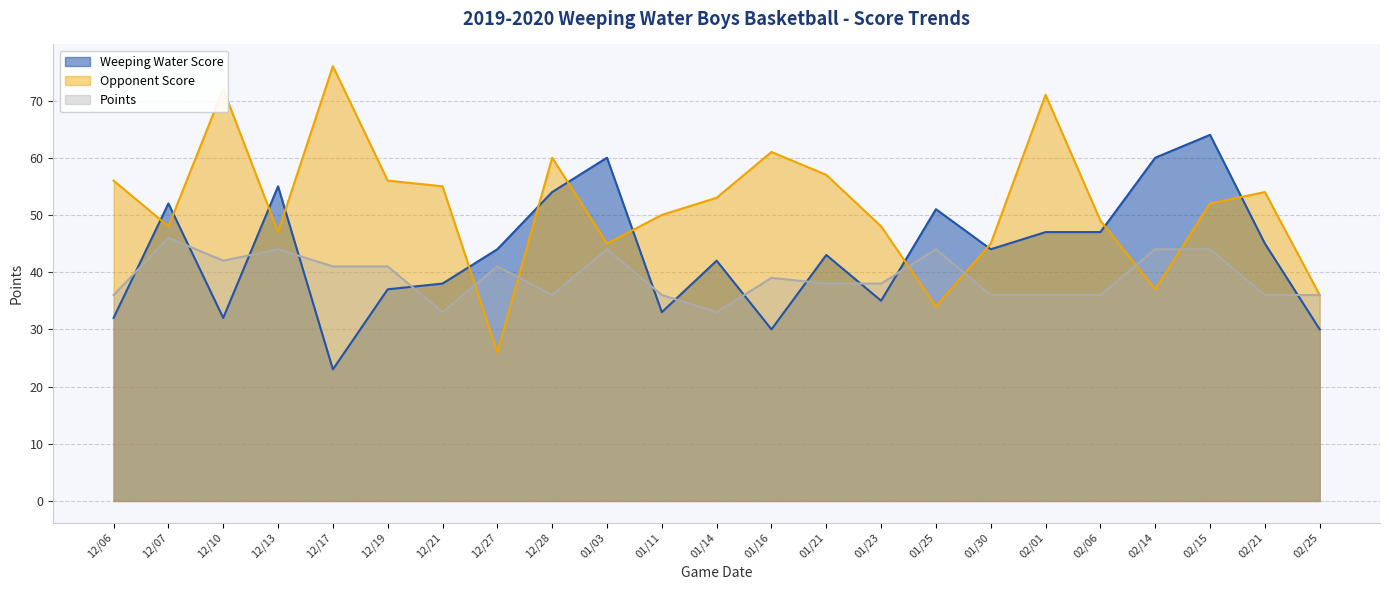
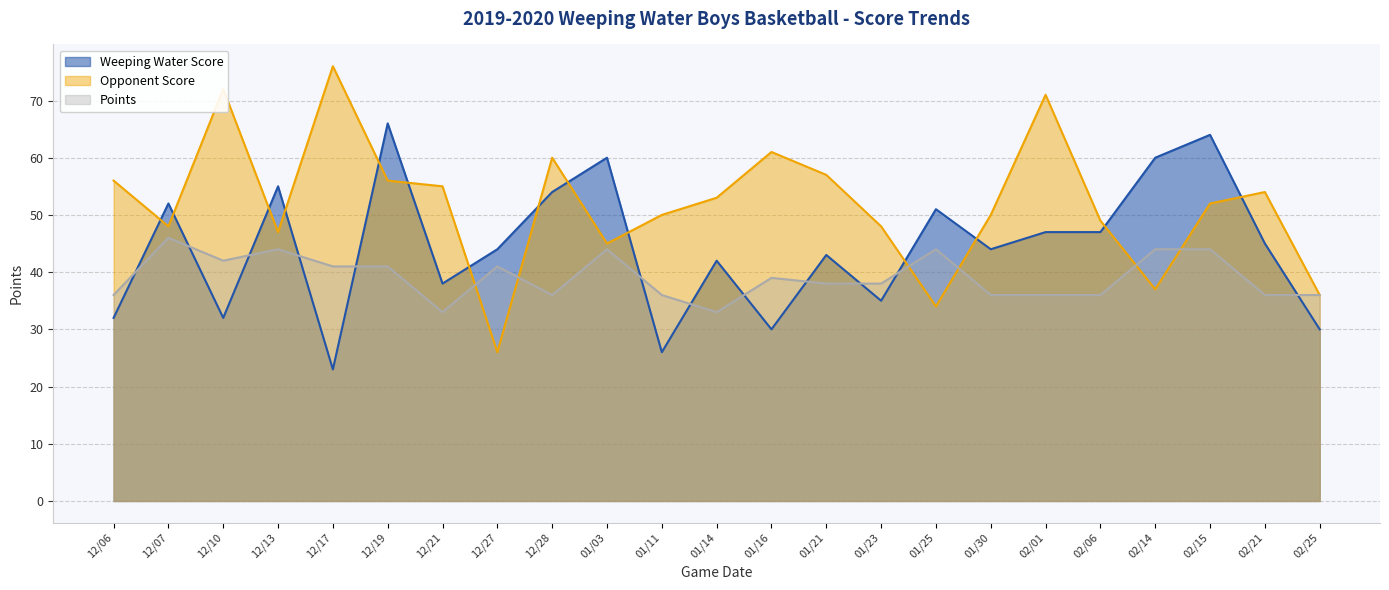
  {
    "Weeping Water Score": {
      "12/06": 32,
      "12/07": 52,
      "12/10": 32,
      "12/13": 55,
      "12/17": 23,
-     "12/19": 37,
+     "12/19": 66,
      "12/21": 38,
      "12/27": 44,
      "12/28": 54,
      "01/03": 60,
-     "01/11": 33,
+     "01/11": 26,
      "01/14": 42,
      "01/16": 30,
      "01/21": 43,
      "01/23": 35,
      "01/25": 51,
      "01/30": 44,
      "02/01": 47,
      "02/06": 47,
      "02/14": 60,
      "02/15": 64,
      "02/21": 45,
      "02/25": 30
    },
    "Opponent Score": {
      "12/06": 56,
      "12/07": 48,
      "12/13": 47,
      "12/17": 76,
      "12/19": 56,
      "12/21": 55,
      "12/27": 26,
      "12/28": 60,
      "01/03": 45,
      "01/11": 50,
      "01/14": 53,
      "01/16": 61,
      "01/21": 57,
      "01/23": 48,
      "01/25": 34,
-     "01/30": 45,
+     "01/30": 50,
      "02/01": 71,
      "02/06": 49,
      "02/14": 37,
      "02/15": 52,
      "02/21": 54
    },
    "Points": {
      "12/06": 36,
      "12/07": 46,
      "12/10": 42,
      "12/13": 44,
      "12/17": 41,
      "12/19": 41,
      "12/21": 33,
      "12/27": 41,
      "12/28": 36,
      "01/03": 44,
      "01/11": 36,
      "01/14": 33,
      "01/16": 39,
      "01/21": 38,
      "01/23": 38,
      "01/25": 44,
      "01/30": 36,
      "02/01": 36,
      "02/06": 36,
      "02/14": 44,
      "02/15": 44,
      "02/21": 36
    }
  }
